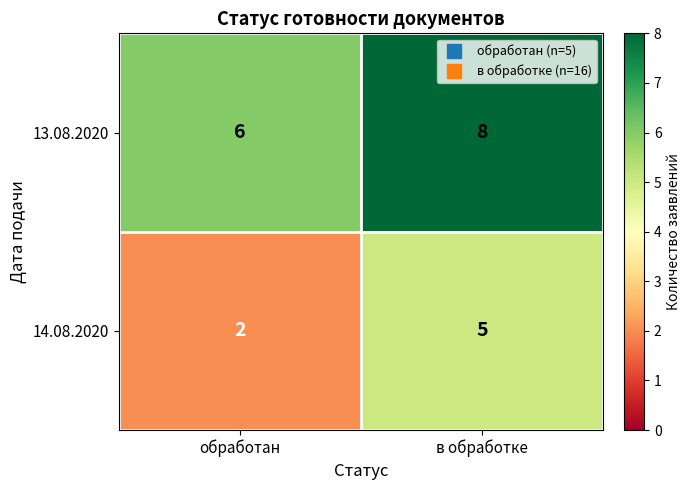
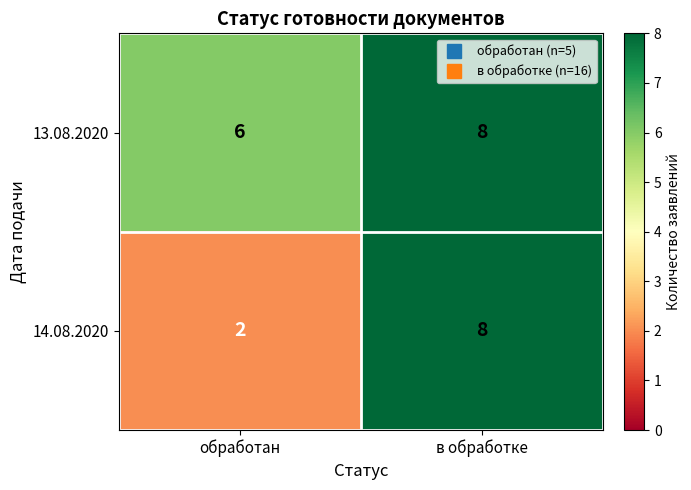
  {
    "13.08.2020": {
      "обработан": 6,
      "в обработке": 8
    },
    "14.08.2020": {
      "обработан": 2,
-     "в обработке": 5
+     "в обработке": 8
    }
  }
